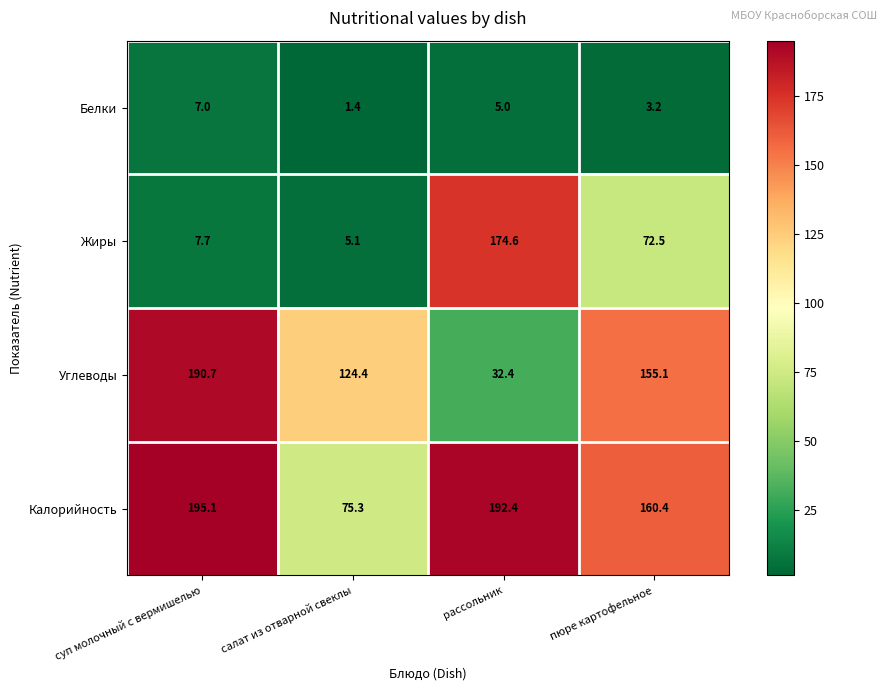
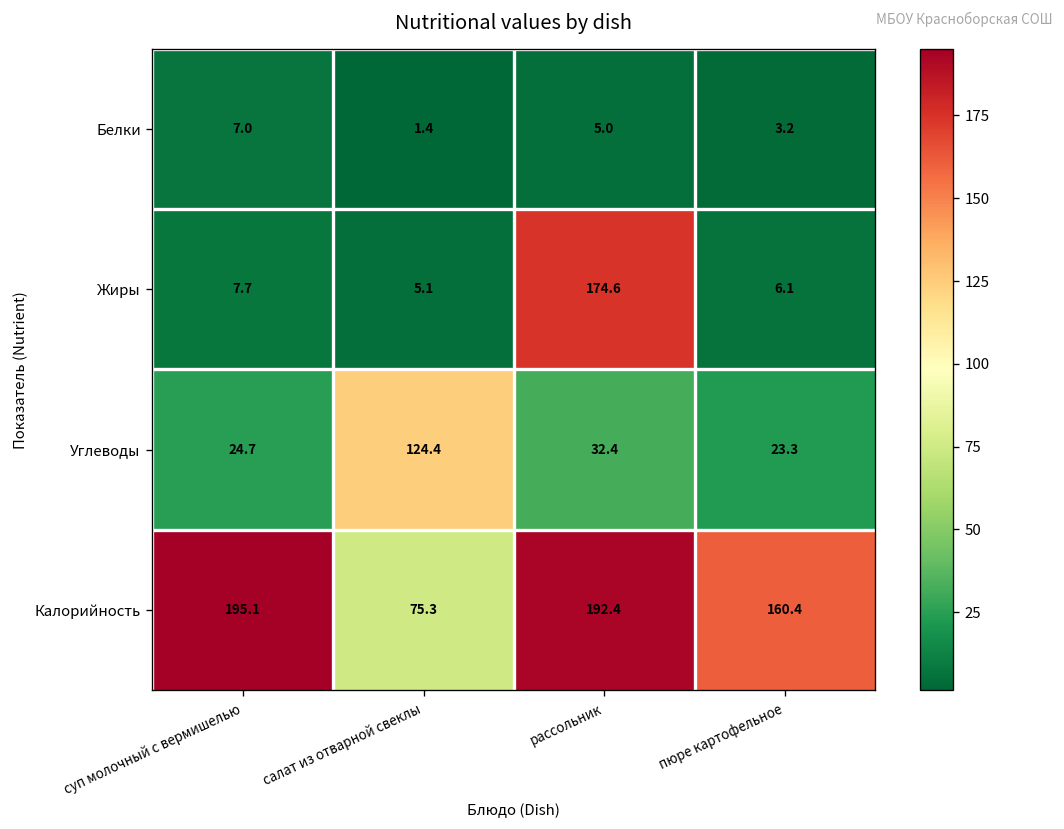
  {
    "Белки": {
      "суп молочный с вермишелью": 7.0,
      "салат из отварной свеклы": 1.4,
      "рассольник": 5.0,
      "пюре картофельное": 3.2
    },
    "Жиры": {
      "суп молочный с вермишелью": 7.7,
      "салат из отварной свеклы": 5.1,
      "рассольник": 174.6,
-     "пюре картофельное": 72.5
+     "пюре картофельное": 6.1
    },
    "Углеводы": {
-     "суп молочный с вермишелью": 190.7,
+     "суп молочный с вермишелью": 24.7,
      "салат из отварной свеклы": 124.4,
      "рассольник": 32.4,
-     "пюре картофельное": 155.1
+     "пюре картофельное": 23.3
    },
    "Калорийность": {
      "суп молочный с вермишелью": 195.1,
      "салат из отварной свеклы": 75.3,
      "рассольник": 192.4,
      "пюре картофельное": 160.4
    }
  }
